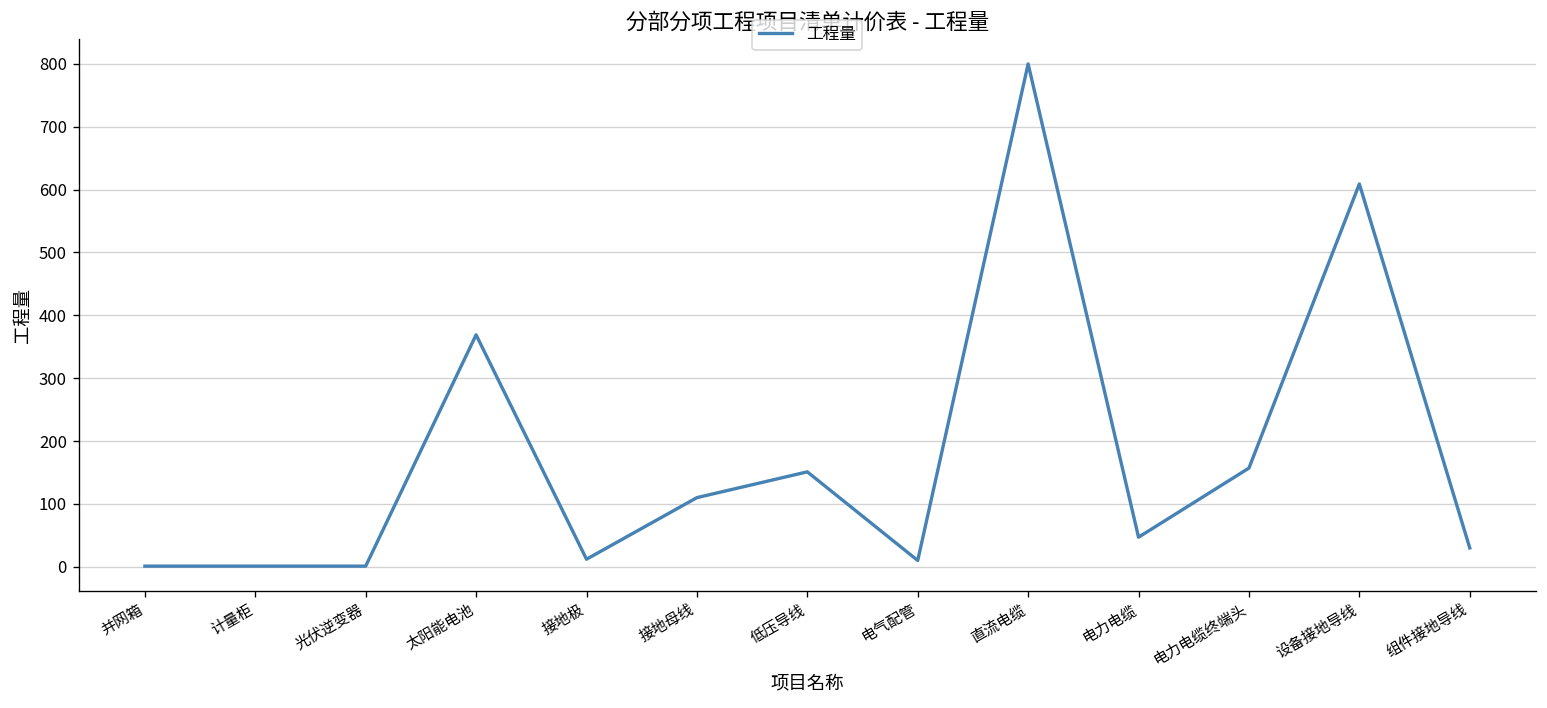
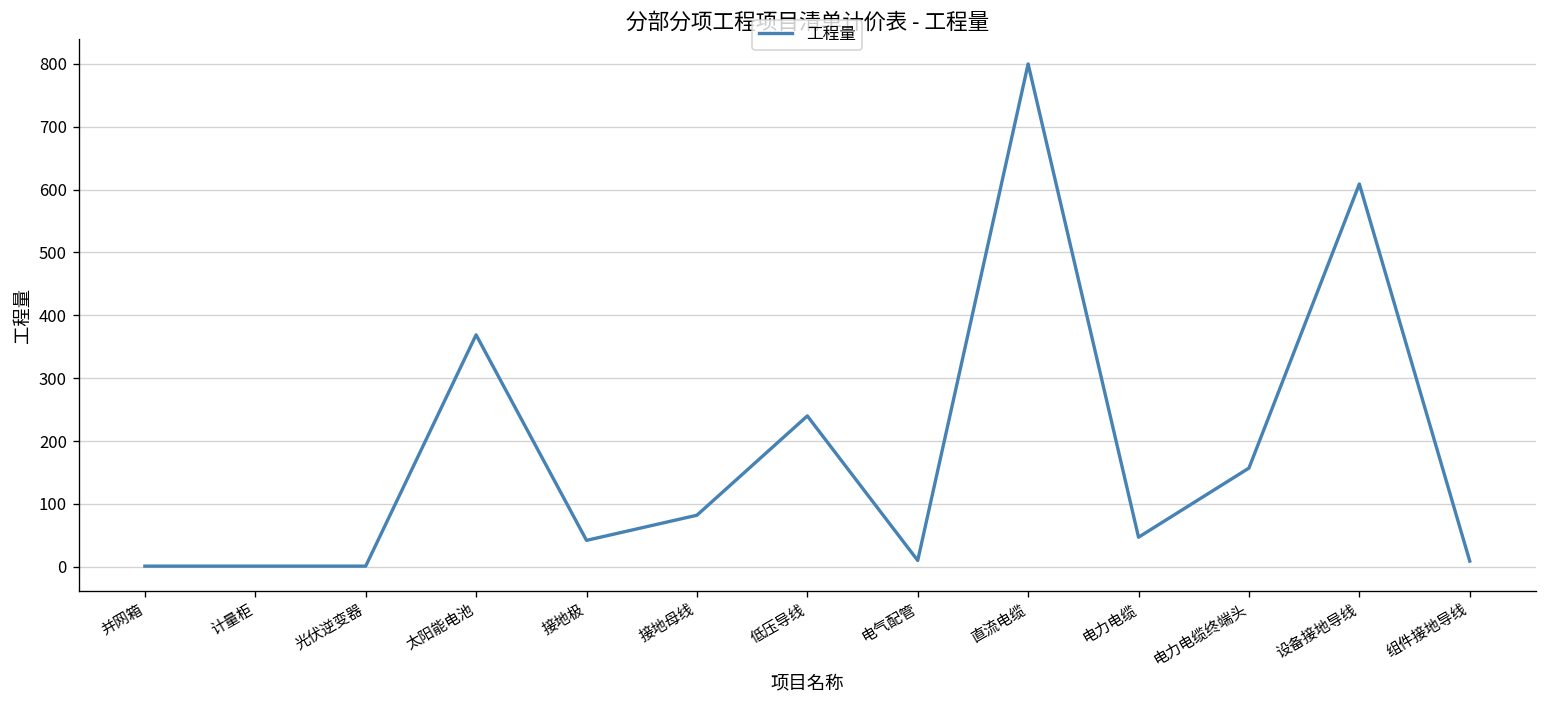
  {
    "并网箱": 0,
    "计量柜": 0,
    "光伏逆变器": 0,
    "太阳能电池": 370,
-   "接地极": 10,
-   "接地母线": 110,
-   "低压导线": 150,
+   "接地极": 40,
+   "接地母线": 80,
+   "低压导线": 240,
    "电气配管": 10,
    "直流电缆": 800,
    "电力电缆": 50,
    "电力电缆终端头": 160,
    "设备接地导线": 610,
-   "组件接地导线": 30
+   "组件接地导线": 10
  }
